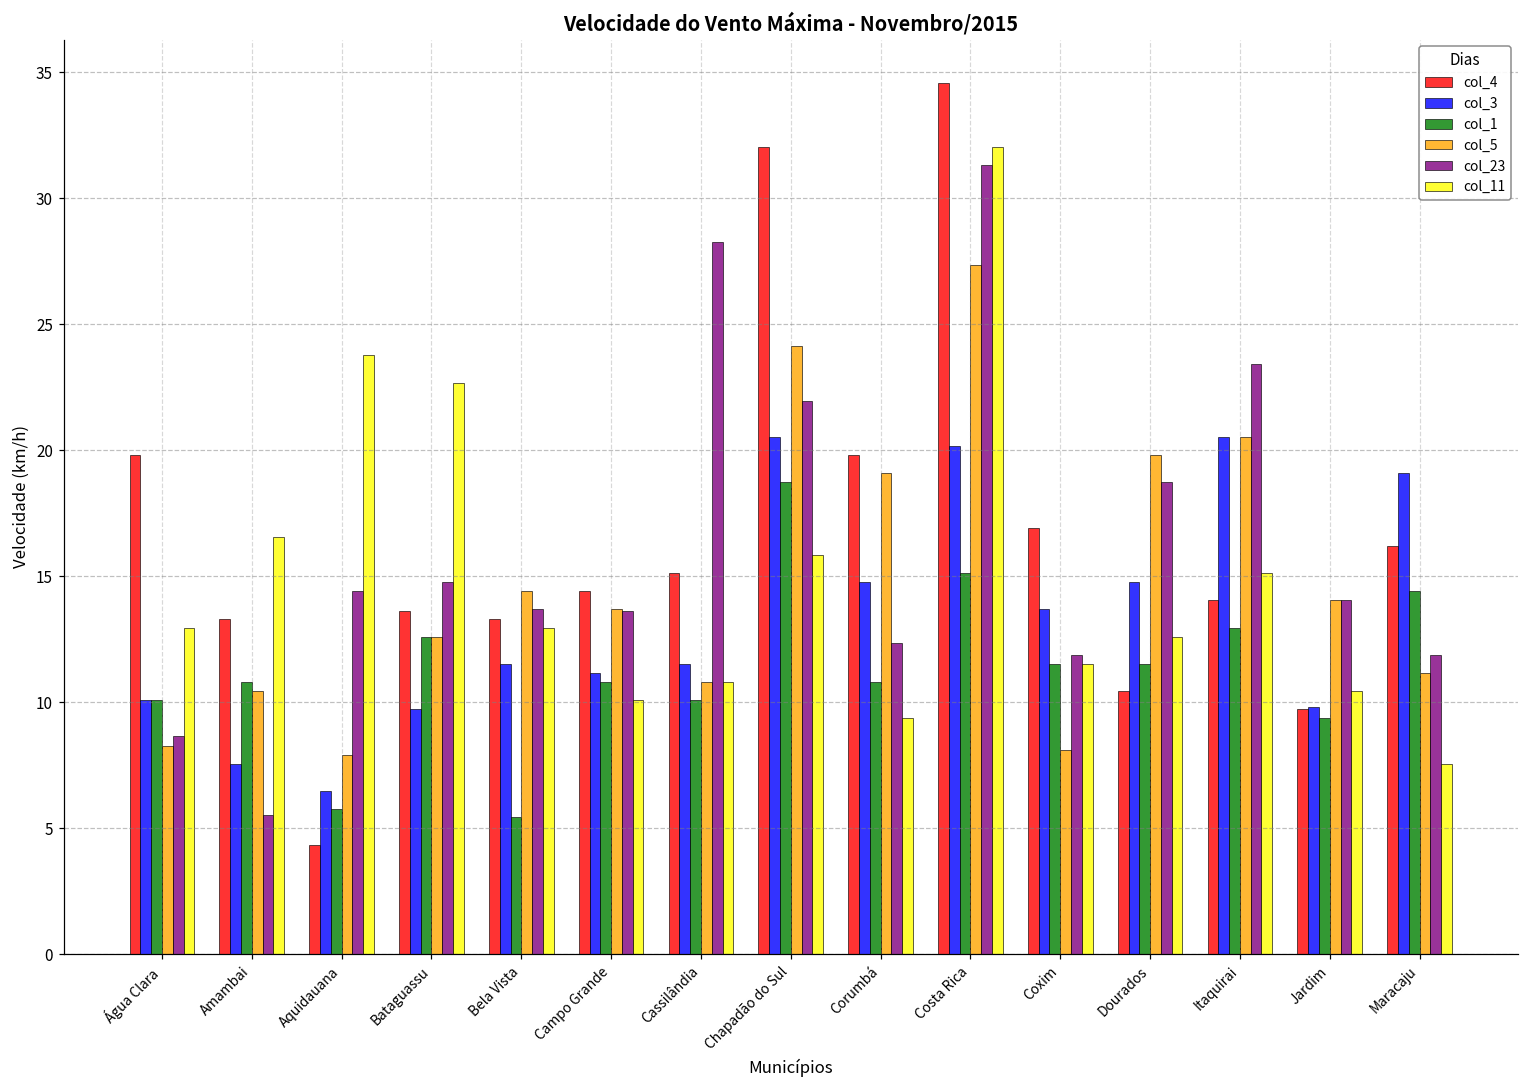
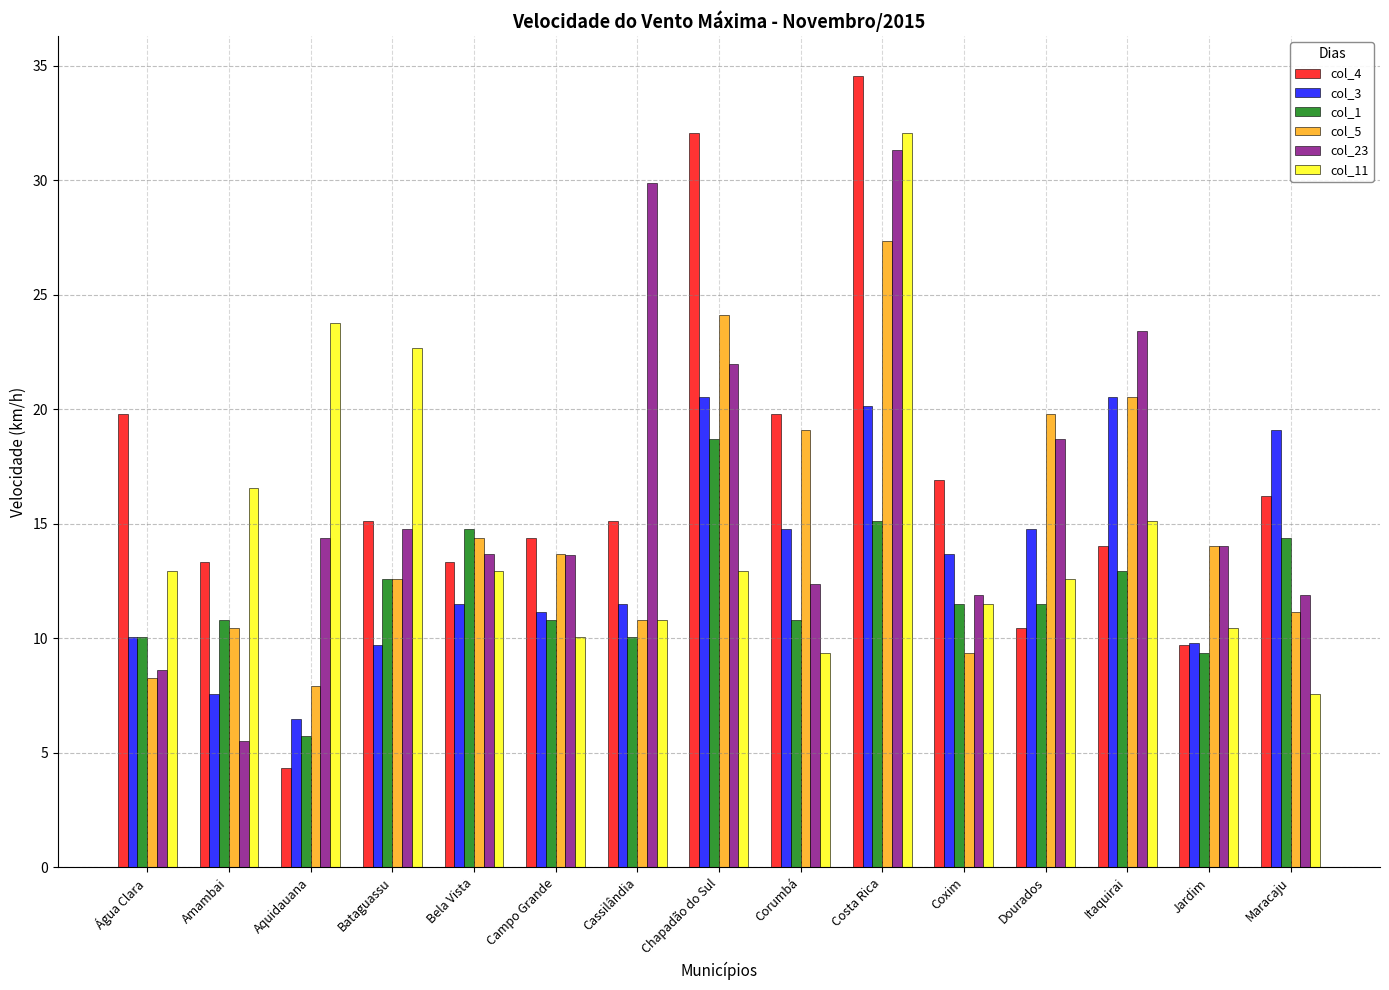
  {
    "col_4": {
      "Água Clara": 19.8,
      "Amambai": 13.3,
      "Aquidauana": 4.3,
-     "Bataguassu": 13.6,
+     "Bataguassu": 15.1,
      "Bela Vista": 13.3,
      "Campo Grande": 14.4,
      "Cassilândia": 15.1,
      "Chapadão do Sul": 32.0,
      "Corumbá": 19.8,
      "Costa Rica": 34.6,
      "Coxim": 16.9,
      "Dourados": 10.4,
      "Itaquirai": 14.0,
      "Jardim": 9.7,
      "Maracaju": 16.2
    },
    "col_3": {
      "Água Clara": 10.1,
      "Amambai": 7.6,
      "Aquidauana": 6.5,
      "Bataguassu": 9.7,
      "Bela Vista": 11.5,
      "Campo Grande": 11.2,
      "Cassilândia": 11.5,
      "Chapadão do Sul": 20.5,
      "Corumbá": 14.8,
      "Costa Rica": 20.2,
      "Coxim": 13.7,
      "Dourados": 14.8,
      "Itaquirai": 20.5,
      "Jardim": 9.8,
      "Maracaju": 19.1
    },
    "col_1": {
      "Água Clara": 10.1,
      "Amambai": 10.8,
      "Aquidauana": 5.8,
      "Bataguassu": 12.6,
-     "Bela Vista": 5.5,
+     "Bela Vista": 14.8,
      "Campo Grande": 10.8,
      "Cassilândia": 10.1,
      "Chapadão do Sul": 18.7,
      "Corumbá": 10.8,
      "Costa Rica": 15.1,
      "Coxim": 11.5,
      "Dourados": 11.5,
      "Itaquirai": 13.0,
      "Jardim": 9.4,
      "Maracaju": 14.4
    },
    "col_5": {
      "Água Clara": 8.3,
      "Amambai": 10.4,
      "Aquidauana": 7.9,
      "Bataguassu": 12.6,
      "Bela Vista": 14.4,
      "Campo Grande": 13.7,
      "Cassilândia": 10.8,
      "Chapadão do Sul": 24.1,
      "Corumbá": 19.1,
      "Costa Rica": 27.4,
-     "Coxim": 8.1,
+     "Coxim": 9.4,
      "Dourados": 19.8,
      "Itaquirai": 20.5,
      "Jardim": 14.0,
      "Maracaju": 11.2
    },
    "col_23": {
      "Água Clara": 8.6,
      "Amambai": 5.5,
      "Aquidauana": 14.4,
      "Bataguassu": 14.8,
      "Bela Vista": 13.7,
      "Campo Grande": 13.6,
-     "Cassilândia": 28.2,
+     "Cassilândia": 29.9,
      "Chapadão do Sul": 22.0,
      "Corumbá": 12.4,
      "Costa Rica": 31.3,
      "Coxim": 11.9,
      "Dourados": 18.7,
      "Itaquirai": 23.4,
      "Jardim": 14.0,
      "Maracaju": 11.9
    },
    "col_11": {
      "Água Clara": 13.0,
      "Amambai": 16.6,
      "Aquidauana": 23.8,
      "Bataguassu": 22.7,
      "Bela Vista": 13.0,
      "Campo Grande": 10.1,
      "Cassilândia": 10.8,
-     "Chapadão do Sul": 15.8,
+     "Chapadão do Sul": 12.9,
      "Corumbá": 9.4,
      "Costa Rica": 32.0,
      "Coxim": 11.5,
      "Dourados": 12.6,
      "Itaquirai": 15.1,
      "Jardim": 10.4,
      "Maracaju": 7.6
    }
  }
